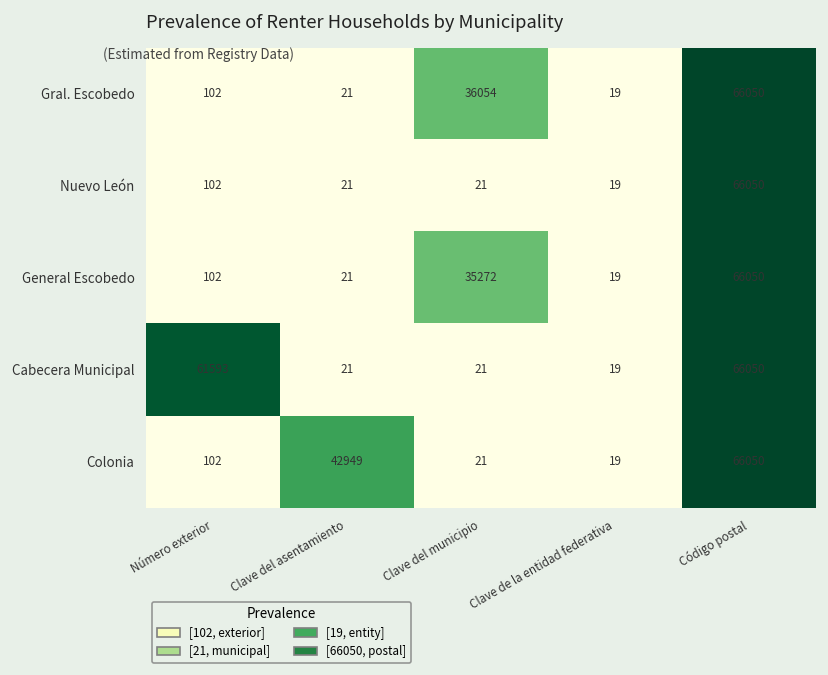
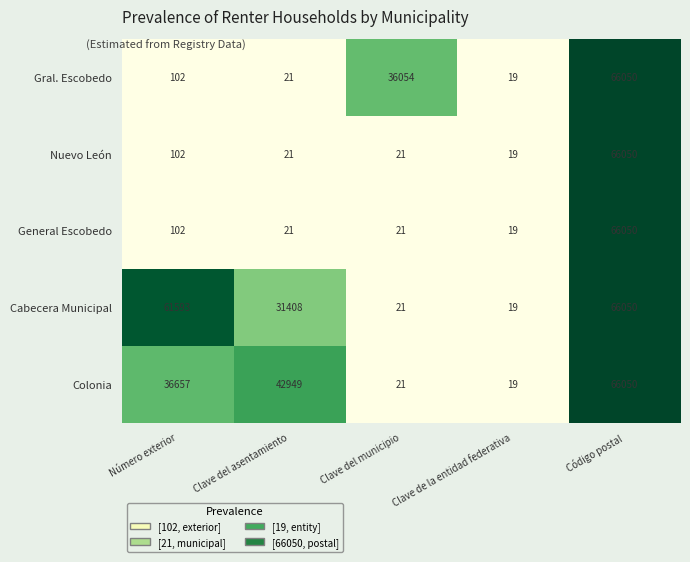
  {
    "Gral. Escobedo": {
      "Número exterior": 102,
      "Clave del asentamiento": 21,
      "Clave del municipio": 36054,
      "Clave de la entidad federativa": 19,
      "Código postal": 66050
    },
    "Nuevo León": {
      "Número exterior": 102,
      "Clave del asentamiento": 21,
      "Clave del municipio": 21,
      "Clave de la entidad federativa": 19,
      "Código postal": 66050
    },
    "General Escobedo": {
      "Número exterior": 102,
      "Clave del asentamiento": 21,
-     "Clave del municipio": 35272,
+     "Clave del municipio": 21,
      "Clave de la entidad federativa": 19,
      "Código postal": 66050
    },
    "Cabecera Municipal": {
      "Número exterior": 61593,
-     "Clave del asentamiento": 21,
+     "Clave del asentamiento": 31408,
      "Clave del municipio": 21,
      "Clave de la entidad federativa": 19,
      "Código postal": 66050
    },
    "Colonia": {
-     "Número exterior": 102,
+     "Número exterior": 36657,
      "Clave del asentamiento": 42949,
      "Clave del municipio": 21,
      "Clave de la entidad federativa": 19,
      "Código postal": 66050
    }
  }
